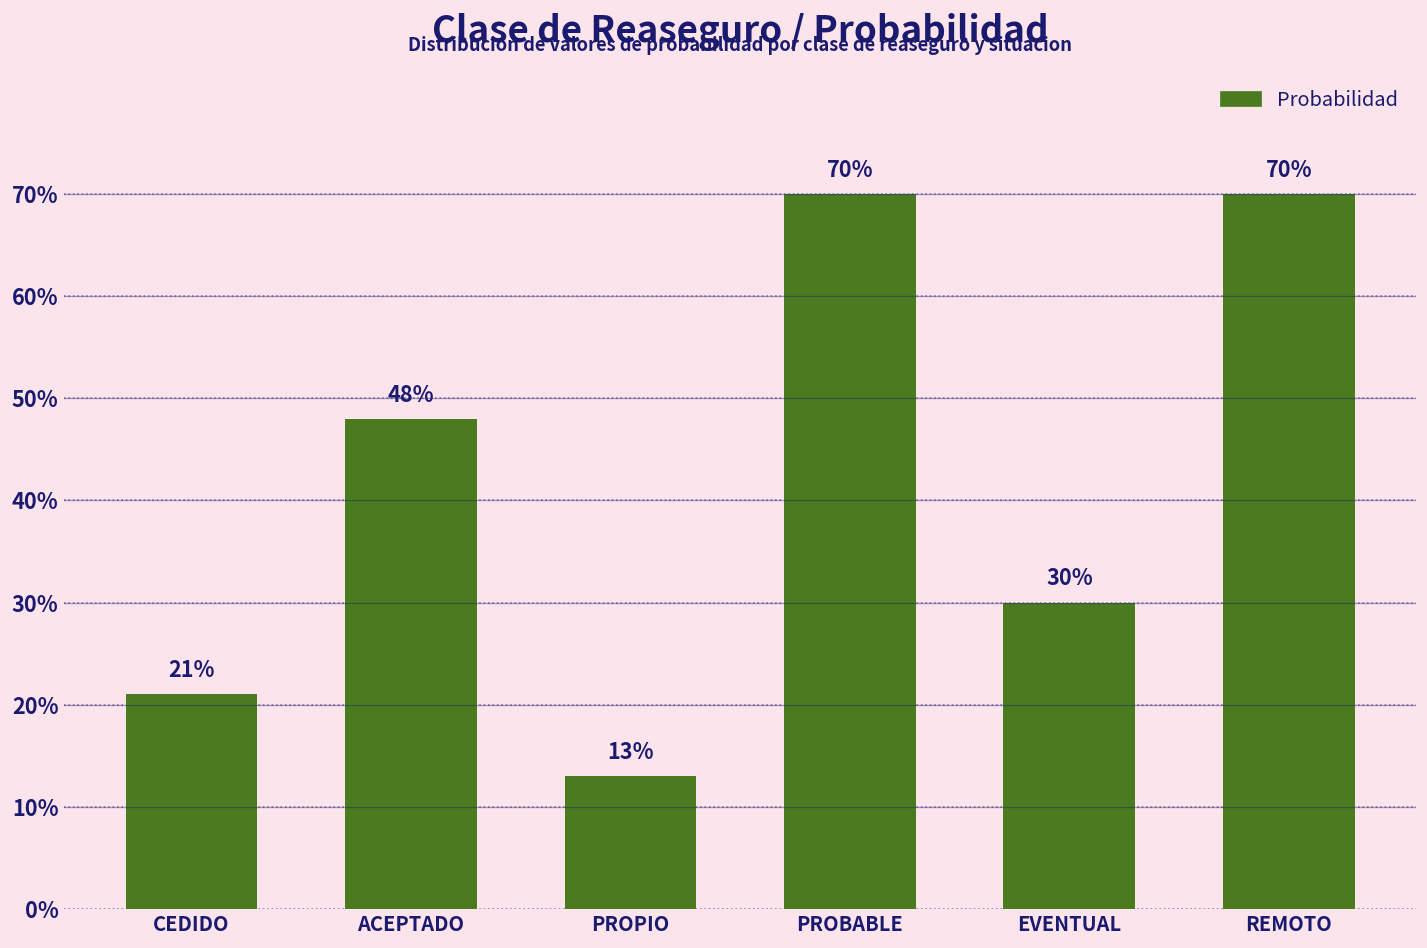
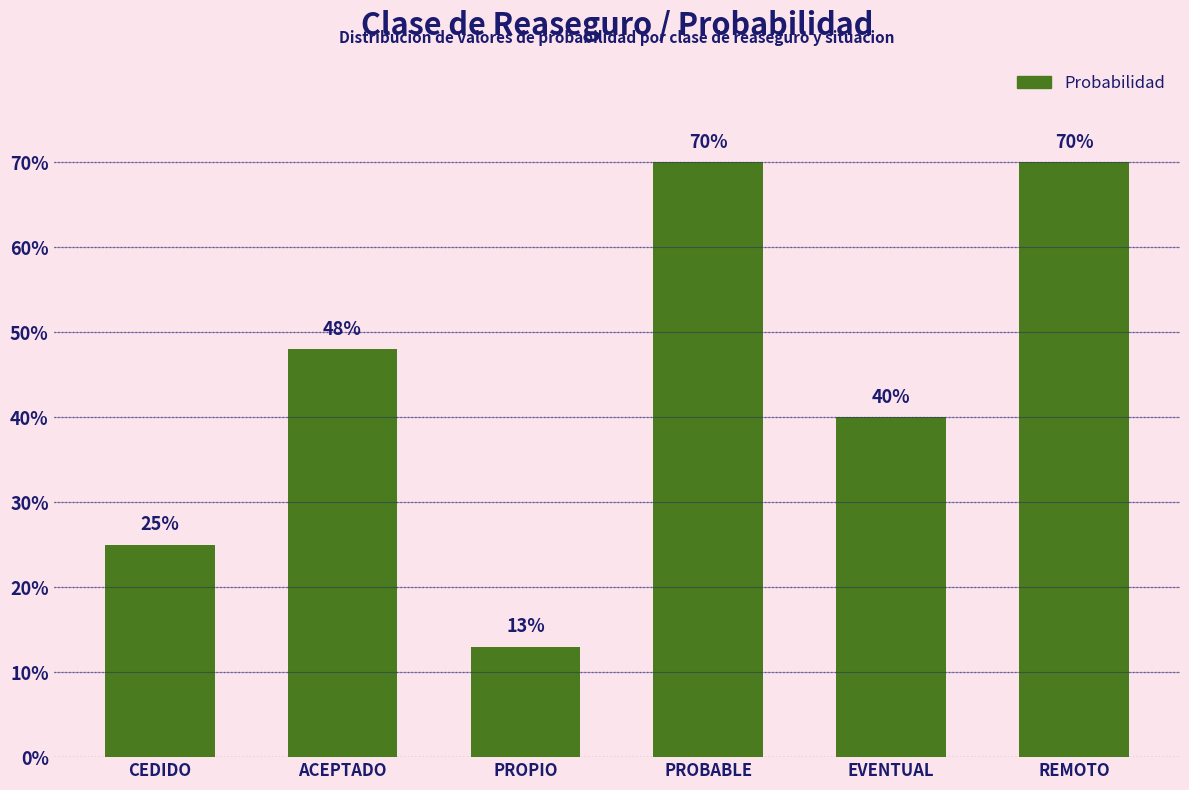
  {
-   "CEDIDO": "21%",
+   "CEDIDO": "25%",
    "ACEPTADO": "48%",
    "PROPIO": "13%",
    "PROBABLE": "70%",
-   "EVENTUAL": "30%",
+   "EVENTUAL": "40%",
    "REMOTO": "70%"
  }
